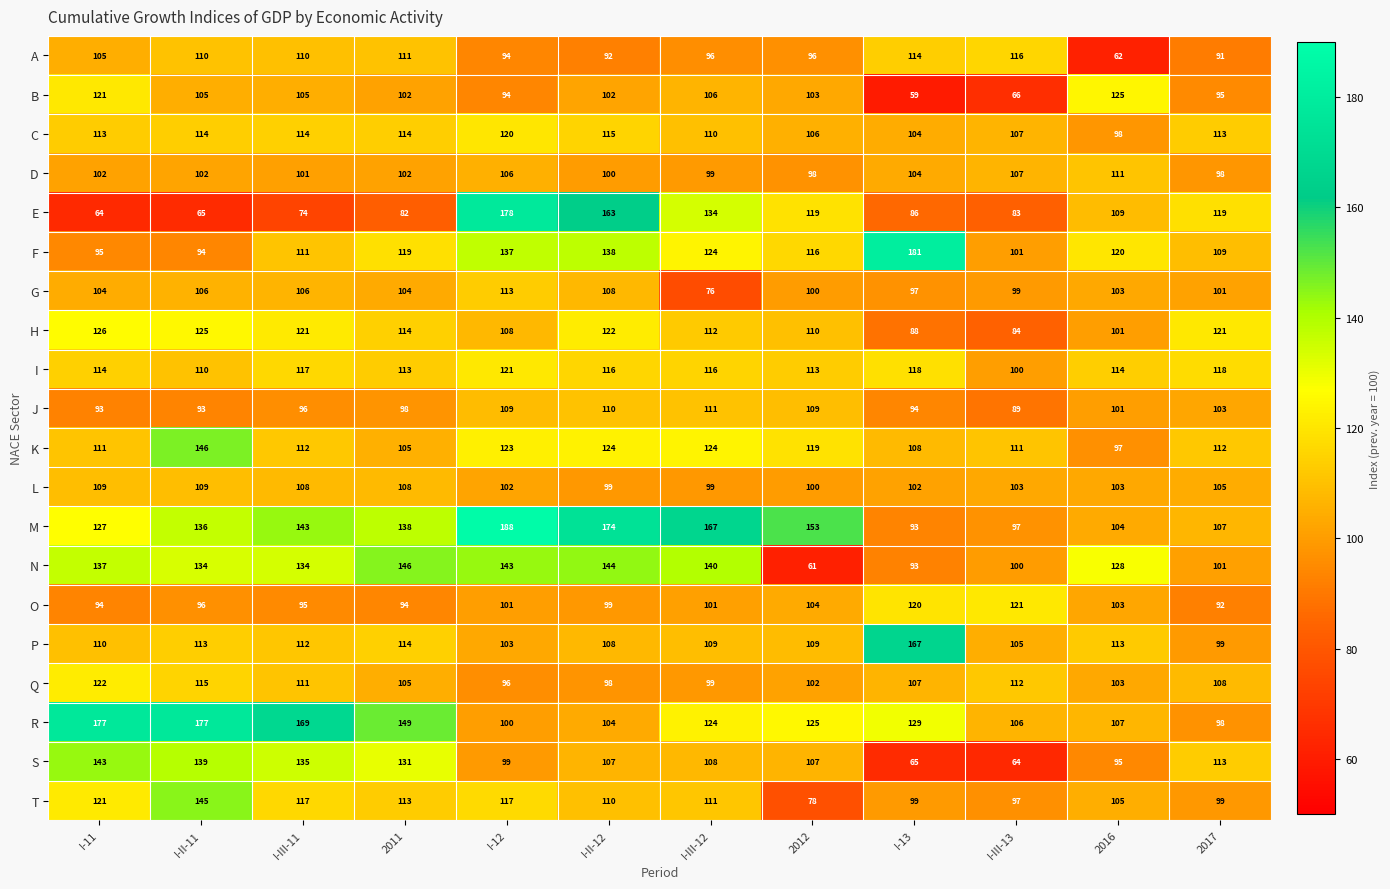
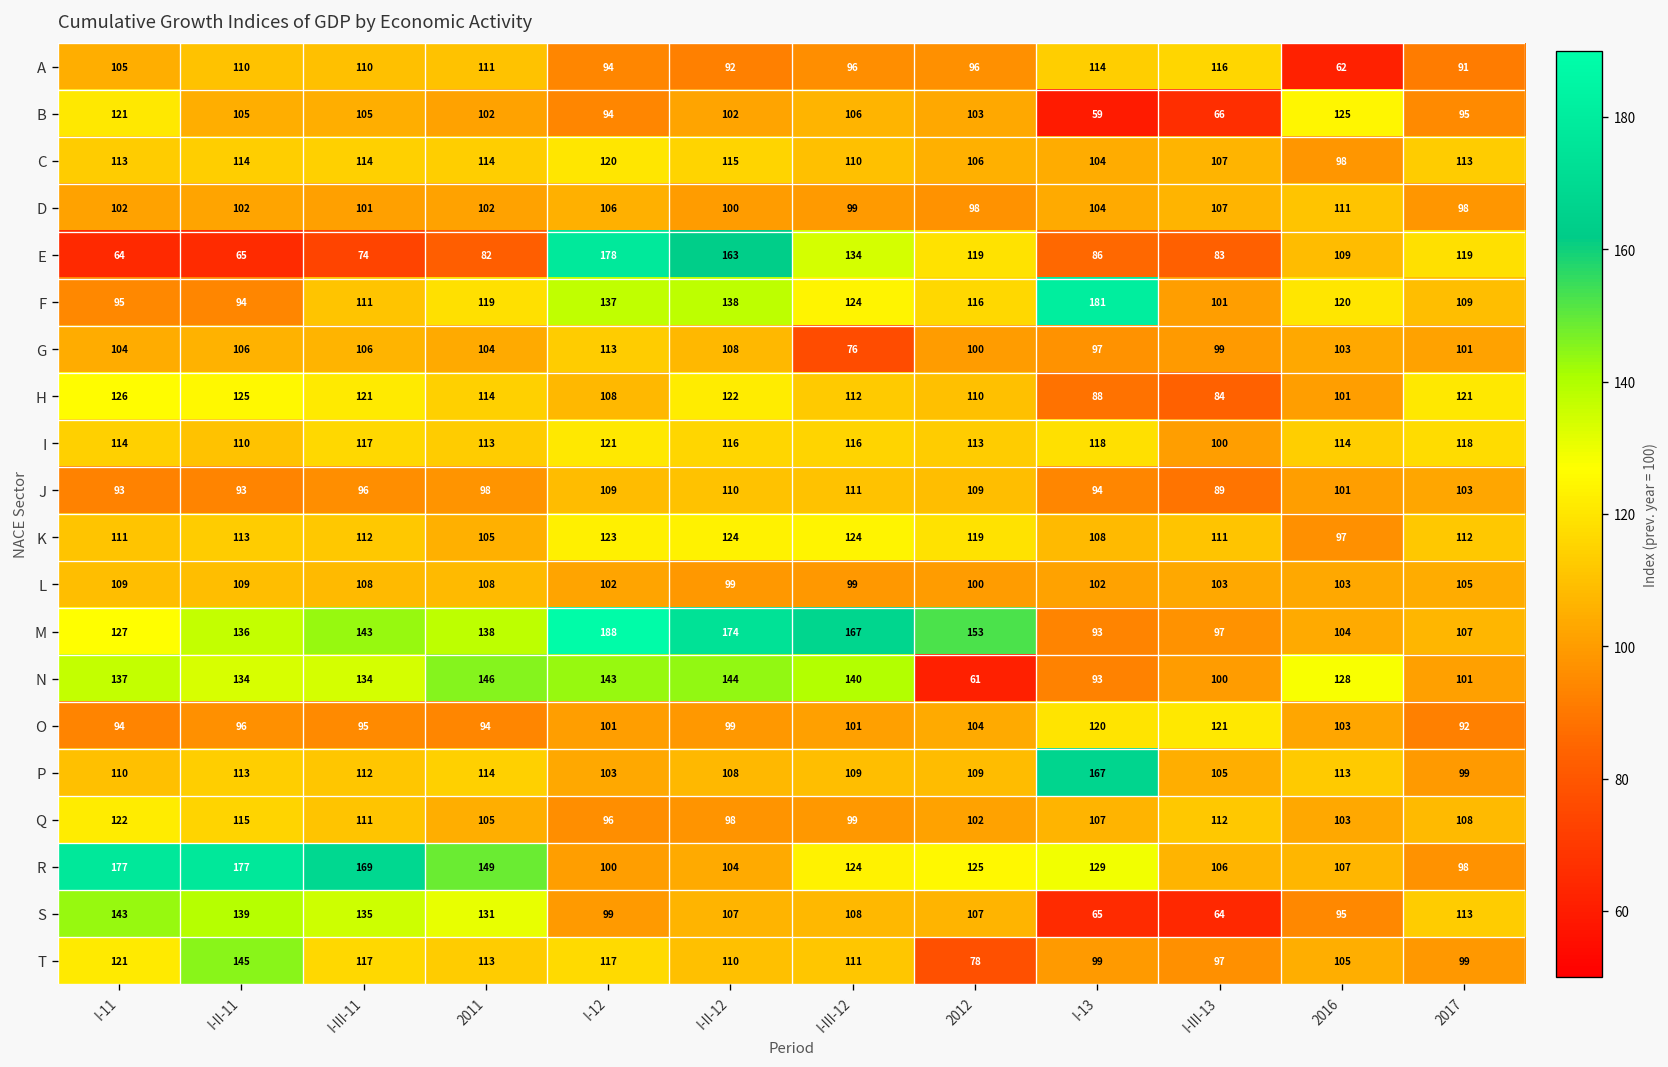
  {
    "K": {
      "I-11": 111,
-     "I-II-11": 146,
+     "I-II-11": 113,
      "I-III-11": 112,
      "2011": 105,
      "I-12": 123,
      "I-II-12": 124,
      "I-III-12": 124,
      "2012": 119,
      "I-13": 108,
      "I-III-13": 111,
      "2016": 97,
      "2017": 112
    }
  }
